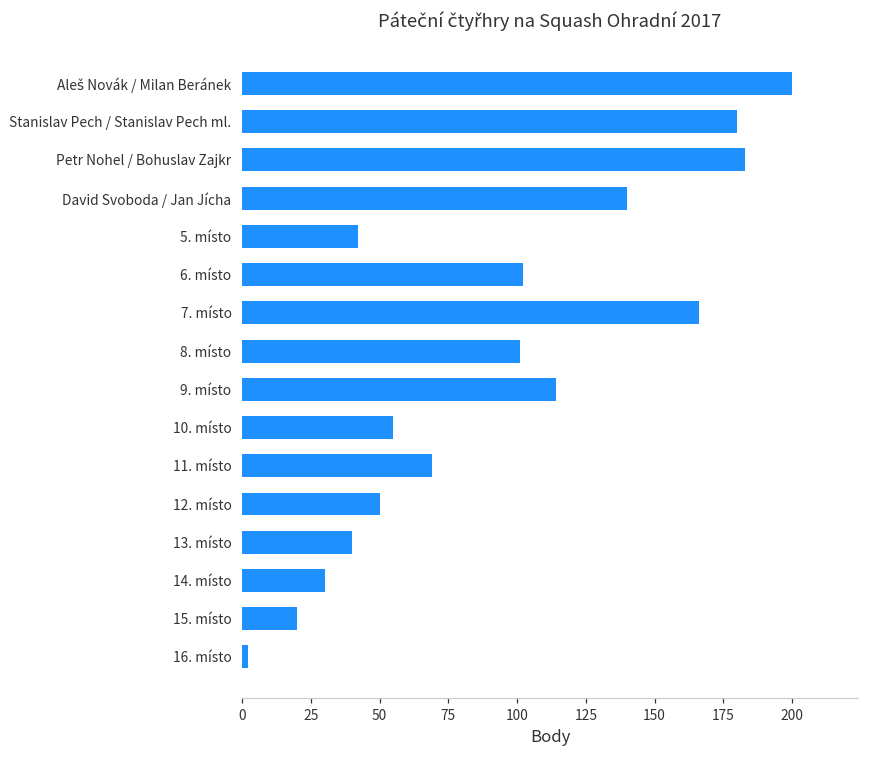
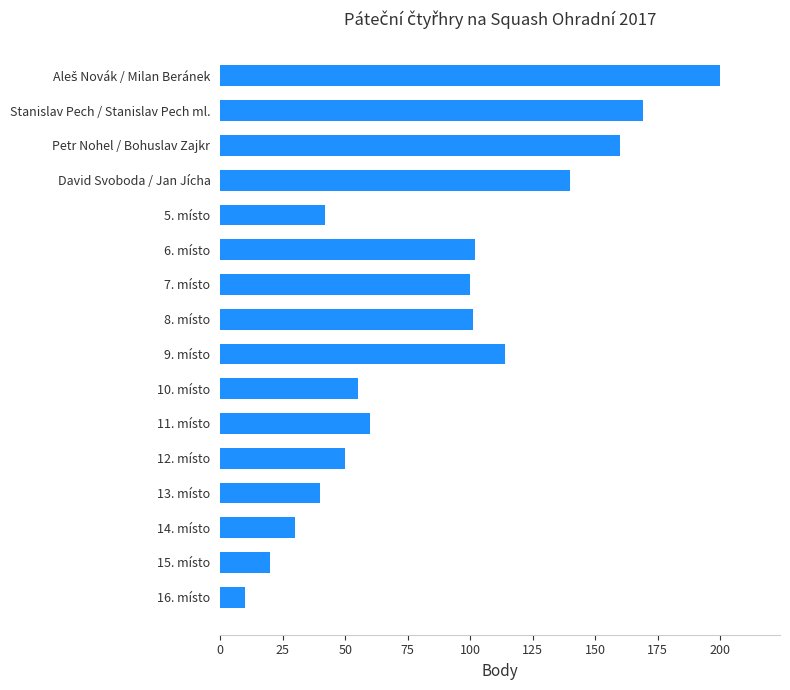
  {
    "Aleš Novák / Milan Beránek": 200,
-   "Stanislav Pech / Stanislav Pech ml.": 180,
-   "Petr Nohel / Bohuslav Zajkr": 183,
+   "Stanislav Pech / Stanislav Pech ml.": 169,
+   "Petr Nohel / Bohuslav Zajkr": 160,
    "David Svoboda / Jan Jícha": 140,
    "5. místo": 42,
    "6. místo": 102,
-   "7. místo": 166,
+   "7. místo": 100,
    "8. místo": 101,
    "9. místo": 114,
    "10. místo": 55,
-   "11. místo": 69,
+   "11. místo": 60,
    "12. místo": 50,
    "13. místo": 40,
    "14. místo": 30,
    "15. místo": 20,
-   "16. místo": 2
+   "16. místo": 10
  }
